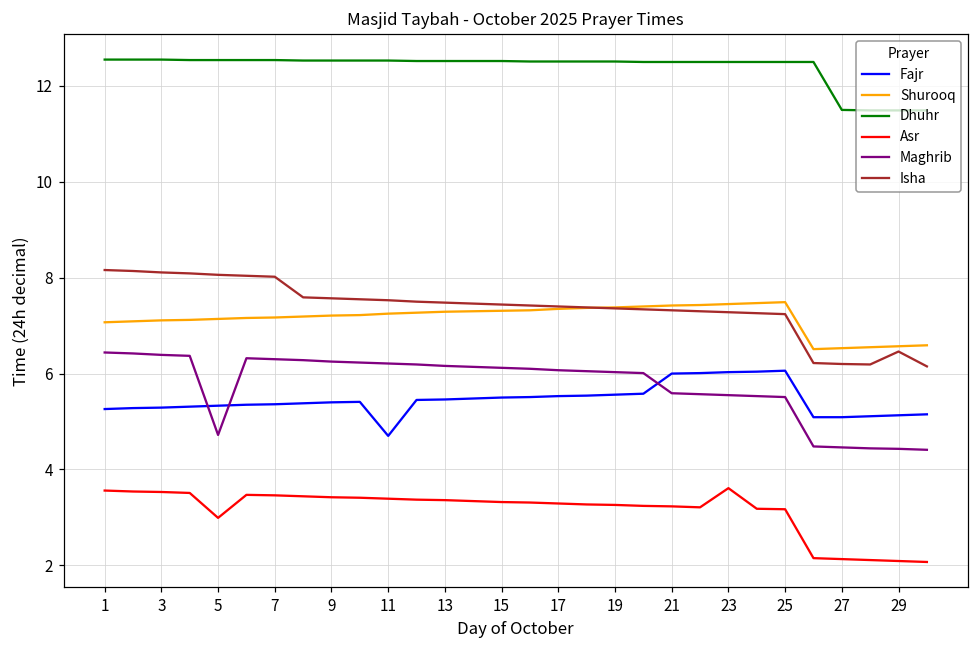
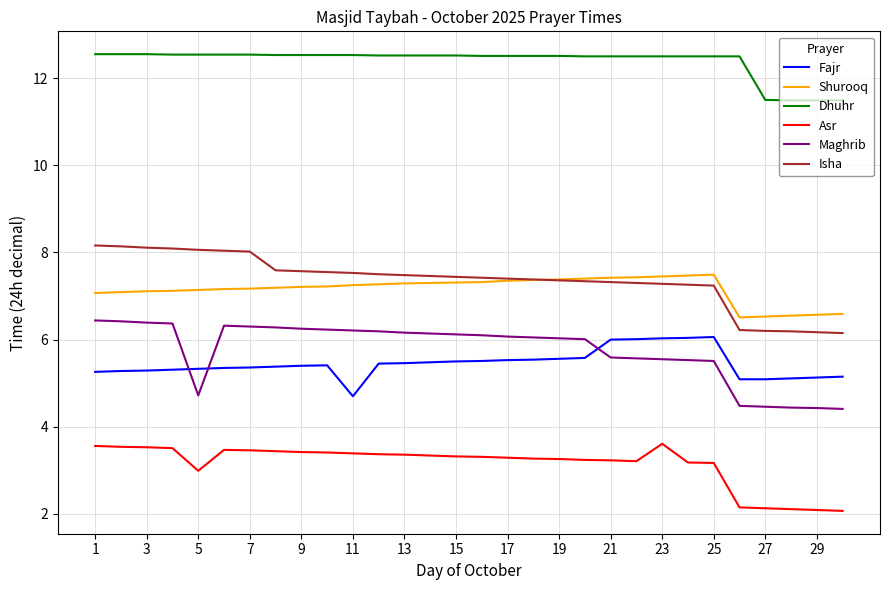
  {
    "Fajr": {
      "1": 5.3,
      "3": 5.3,
      "5": 5.3,
      "7": 5.4,
      "9": 5.4,
      "11": 4.7,
      "13": 5.5,
      "15": 5.5,
      "17": 5.5,
      "19": 5.6,
      "21": 6.0,
      "23": 6.0,
      "25": 6.1,
      "27": 5.1,
      "29": 5.1
    },
    "Shurooq": {
      "1": 7.1,
      "3": 7.1,
      "5": 7.1,
      "7": 7.2,
      "9": 7.2,
      "11": 7.3,
      "13": 7.3,
      "15": 7.3,
      "21": 7.4,
      "23": 7.5,
      "25": 7.5,
      "27": 6.5,
      "29": 6.6
    },
    "Dhuhr": {
      "1": 12.6,
      "3": 12.6,
      "5": 12.5,
      "7": 12.5,
      "9": 12.5,
      "11": 12.5,
      "13": 12.5,
      "15": 12.5,
      "17": 12.5,
      "19": 12.5,
      "21": 12.5,
      "23": 12.5,
      "25": 12.5,
      "27": 11.5
    },
    "Asr": {
      "1": 3.6,
      "3": 3.5,
      "5": 3.0,
      "7": 3.5,
      "9": 3.4,
      "11": 3.4,
      "13": 3.4,
      "15": 3.3,
      "17": 3.3,
      "19": 3.3,
      "21": 3.2,
      "23": 3.6,
      "25": 3.2,
      "27": 2.1,
      "29": 2.1
    },
    "Maghrib": {
      "1": 6.4,
      "3": 6.4,
      "5": 4.7,
      "7": 6.3,
      "9": 6.3,
      "11": 6.2,
      "13": 6.2,
      "15": 6.1,
      "17": 6.1,
      "19": 6.0,
      "21": 5.6,
      "23": 5.6,
      "25": 5.5,
      "27": 4.5,
      "29": 4.4
    },
    "Isha": {
      "1": 8.2,
      "3": 8.1,
      "5": 8.1,
      "7": 8.0,
      "9": 7.6,
      "11": 7.5,
      "13": 7.5,
      "15": 7.4,
      "21": 7.3,
      "23": 7.3,
      "25": 7.2,
      "27": 6.2,
-     "29": 6.5
+     "29": 6.2
    }
  }
